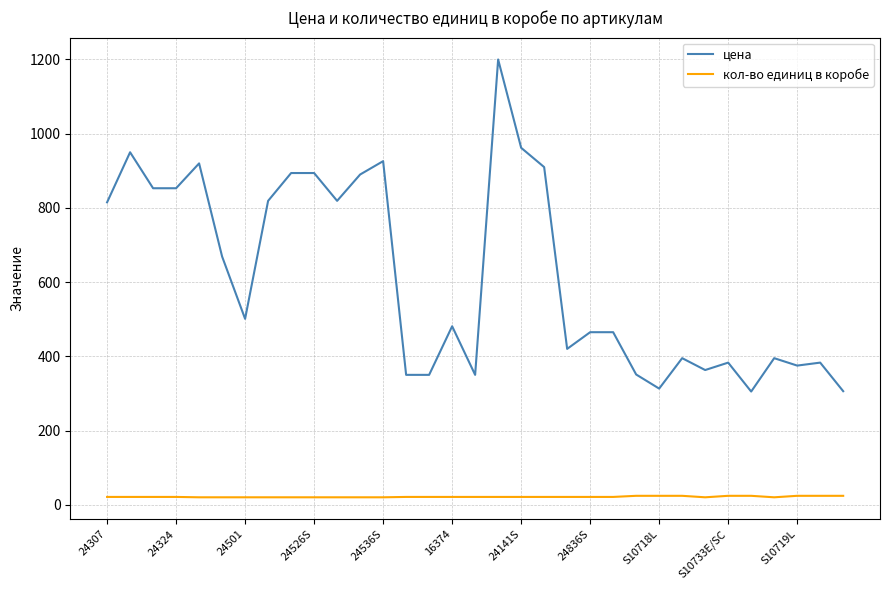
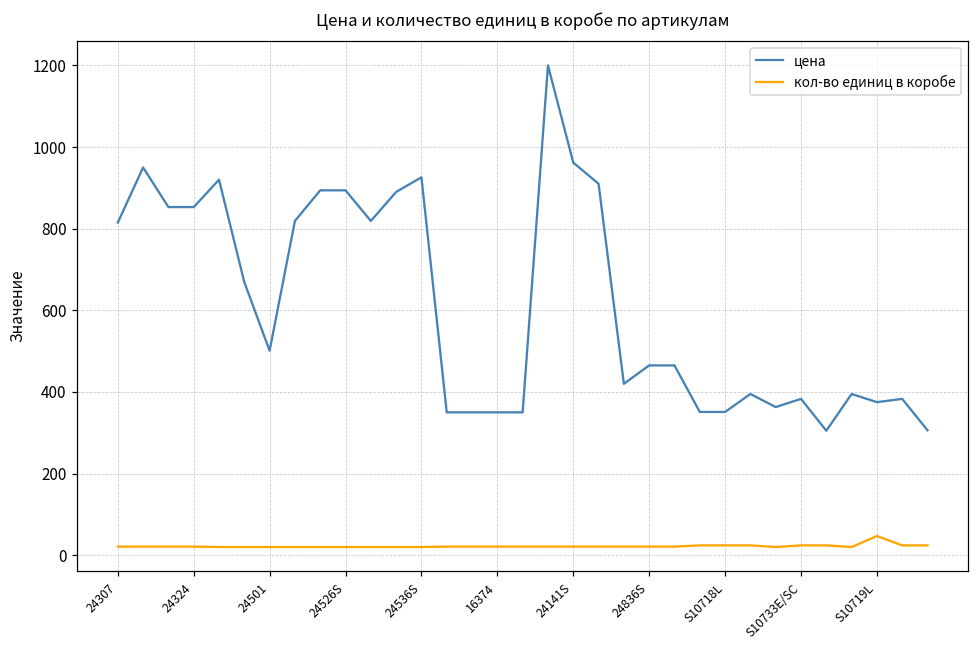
  {
    "цена": {
      "24307": 820,
      "24324": 850,
      "24501": 500,
      "24526S": 890,
      "24536S": 930,
-     "16374": 480,
+     "16374": 350,
      "24141S": 960,
      "24836S": 470,
-     "S10718L": 310,
+     "S10718L": 350,
      "S10733E/SC": 380,
      "S10719L": 380
    },
    "кол-во единиц в коробе": {
      "24307": 20,
      "24324": 20,
      "24501": 20,
      "24526S": 20,
      "24536S": 20,
      "16374": 20,
      "24141S": 20,
      "24836S": 20,
      "S10718L": 20,
      "S10733E/SC": 20,
-     "S10719L": 20
+     "S10719L": 50
    }
  }
